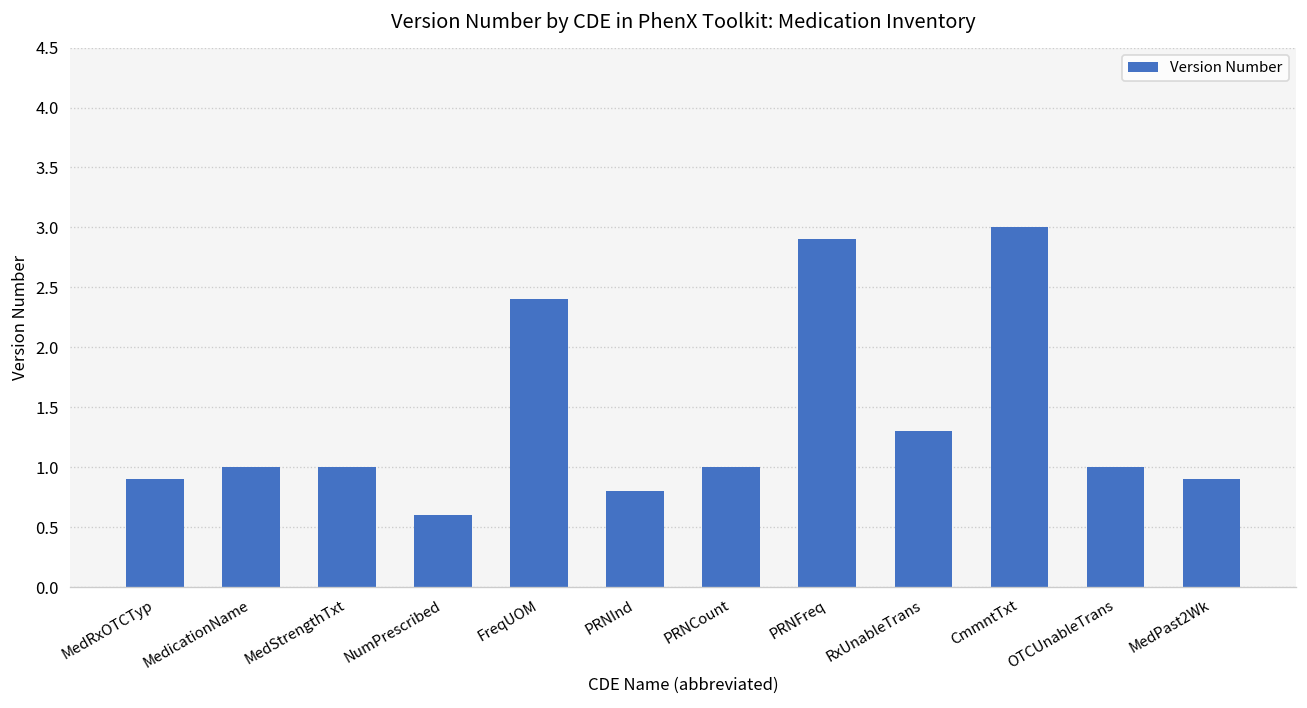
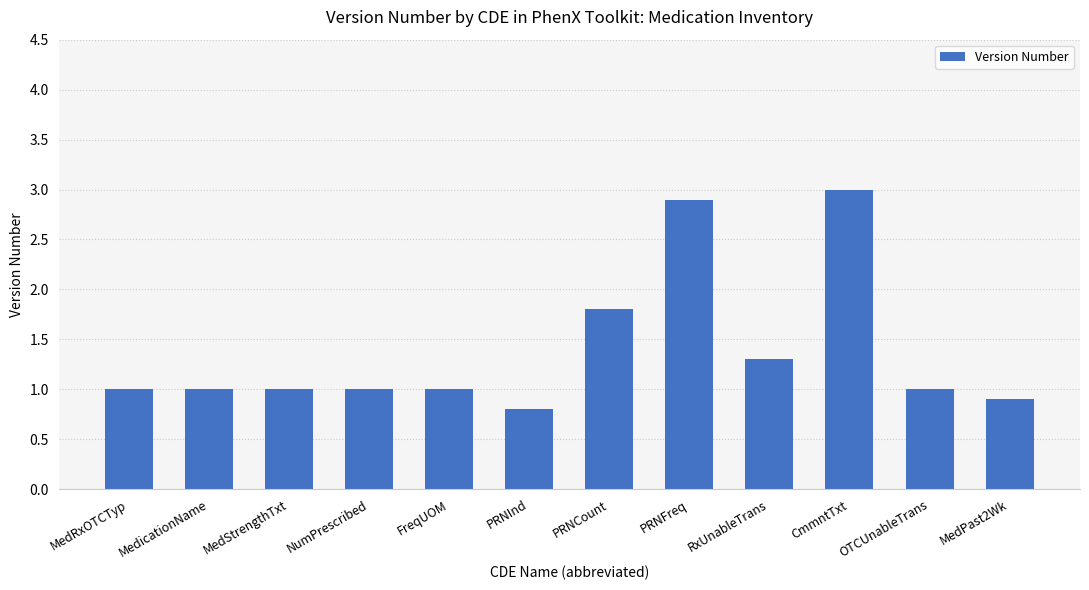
  {
-   "MedRxOTCTyp": 0.9,
+   "MedRxOTCTyp": 1.0,
    "MedicationName": 1.0,
    "MedStrengthTxt": 1.0,
-   "NumPrescribed": 0.6,
-   "FreqUOM": 2.4,
+   "NumPrescribed": 1.0,
+   "FreqUOM": 1.0,
    "PRNInd": 0.8,
-   "PRNCount": 1.0,
+   "PRNCount": 1.8,
    "PRNFreq": 2.9,
    "RxUnableTrans": 1.3,
    "CmmntTxt": 3.0,
    "OTCUnableTrans": 1.0,
    "MedPast2Wk": 0.9
  }
